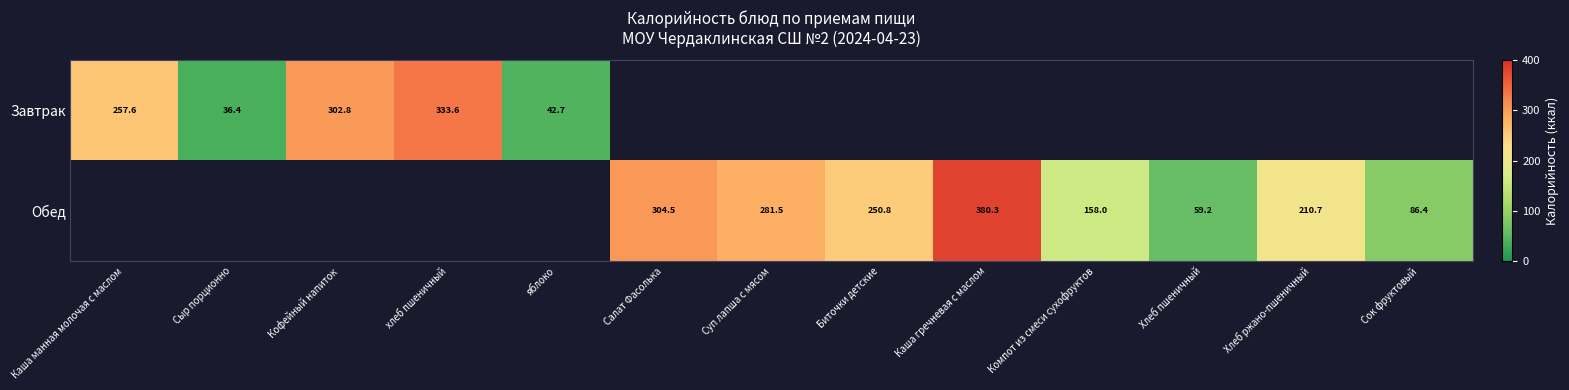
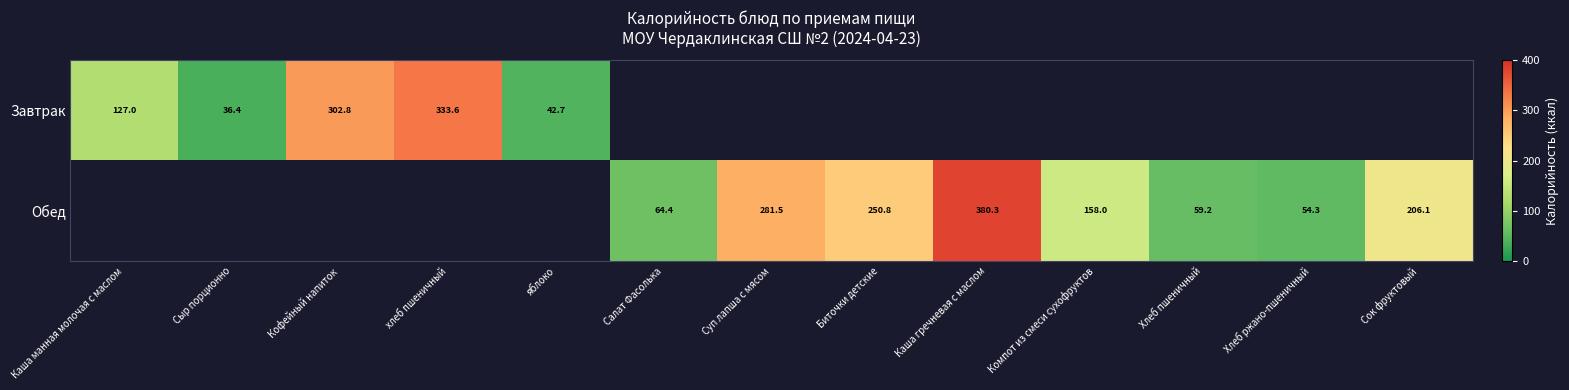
  {
    "Завтрак": {
-     "Каша манная молочая с маслом": 257.6,
+     "Каша манная молочая с маслом": 127.0,
      "Сыр порционно": 36.4,
      "Кофейный напиток": 302.8,
      "хлеб пшеничный": 333.6,
      "яблоко": 42.7
    },
    "Обед": {
-     "Салат Фасолька": 304.5,
+     "Салат Фасолька": 64.4,
      "Суп лапша с мясом": 281.5,
      "Биточки детские": 250.8,
      "Каша гречневая с маслом": 380.3,
      "Компот из смеси сухофруктов": 158.0,
      "Хлеб пшеничный": 59.2,
-     "Хлеб ржано-пшеничный": 210.7,
-     "Сок фруктовый": 86.4
+     "Хлеб ржано-пшеничный": 54.3,
+     "Сок фруктовый": 206.1
    }
  }
